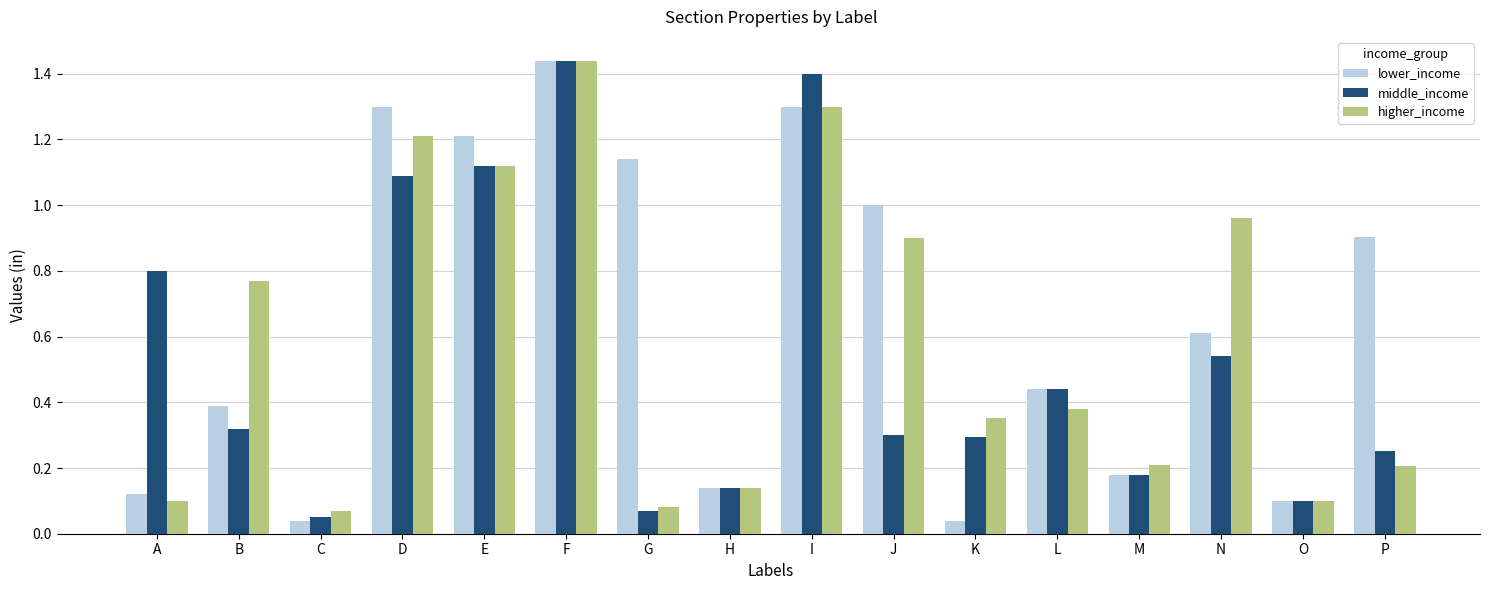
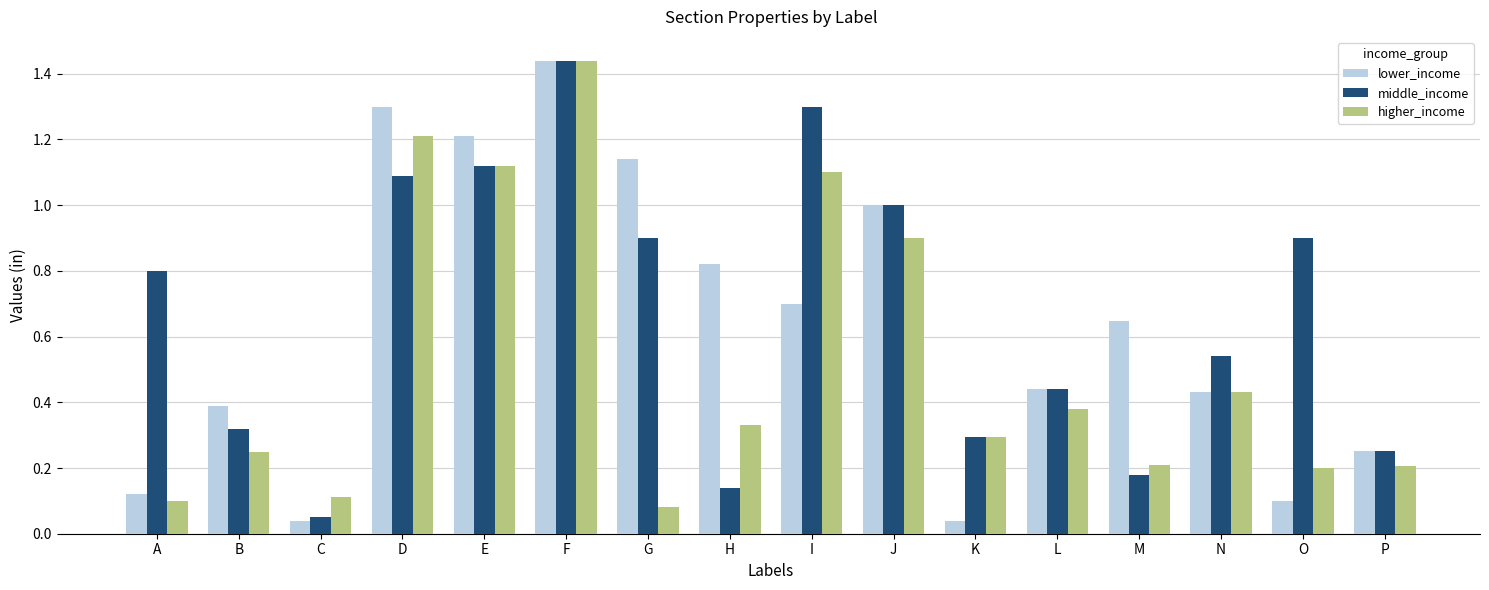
  {
    "lower_income": {
      "A": 0.12,
      "B": 0.39,
      "C": 0.04,
      "D": 1.30,
      "E": 1.21,
      "F": 1.44,
      "G": 1.14,
-     "H": 0.14,
-     "I": 1.3,
+     "H": 0.82,
+     "I": 0.7,
      "J": 1.00,
      "K": 0.04,
      "L": 0.44,
-     "M": 0.18,
-     "N": 0.61,
+     "M": 0.65,
+     "N": 0.43,
      "O": 0.10,
-     "P": 0.90
+     "P": 0.25
    },
    "middle_income": {
      "A": 0.80,
      "B": 0.32,
      "C": 0.05,
      "D": 1.09,
      "E": 1.12,
      "F": 1.44,
-     "G": 0.07,
+     "G": 0.90,
      "H": 0.14,
-     "I": 1.4,
-     "J": 0.3,
+     "I": 1.3,
+     "J": 1.0,
      "K": 0.30,
      "L": 0.44,
      "M": 0.18,
      "N": 0.54,
-     "O": 0.1,
+     "O": 0.9,
      "P": 0.25
    },
    "higher_income": {
      "A": 0.10,
-     "B": 0.77,
-     "C": 0.07,
+     "B": 0.25,
+     "C": 0.11,
      "D": 1.21,
      "E": 1.12,
      "F": 1.44,
      "G": 0.08,
-     "H": 0.14,
-     "I": 1.3,
+     "H": 0.33,
+     "I": 1.1,
      "J": 0.90,
-     "K": 0.35,
+     "K": 0.30,
      "L": 0.38,
      "M": 0.21,
-     "N": 0.96,
-     "O": 0.1,
+     "N": 0.43,
+     "O": 0.2,
      "P": 0.21
    }
  }
